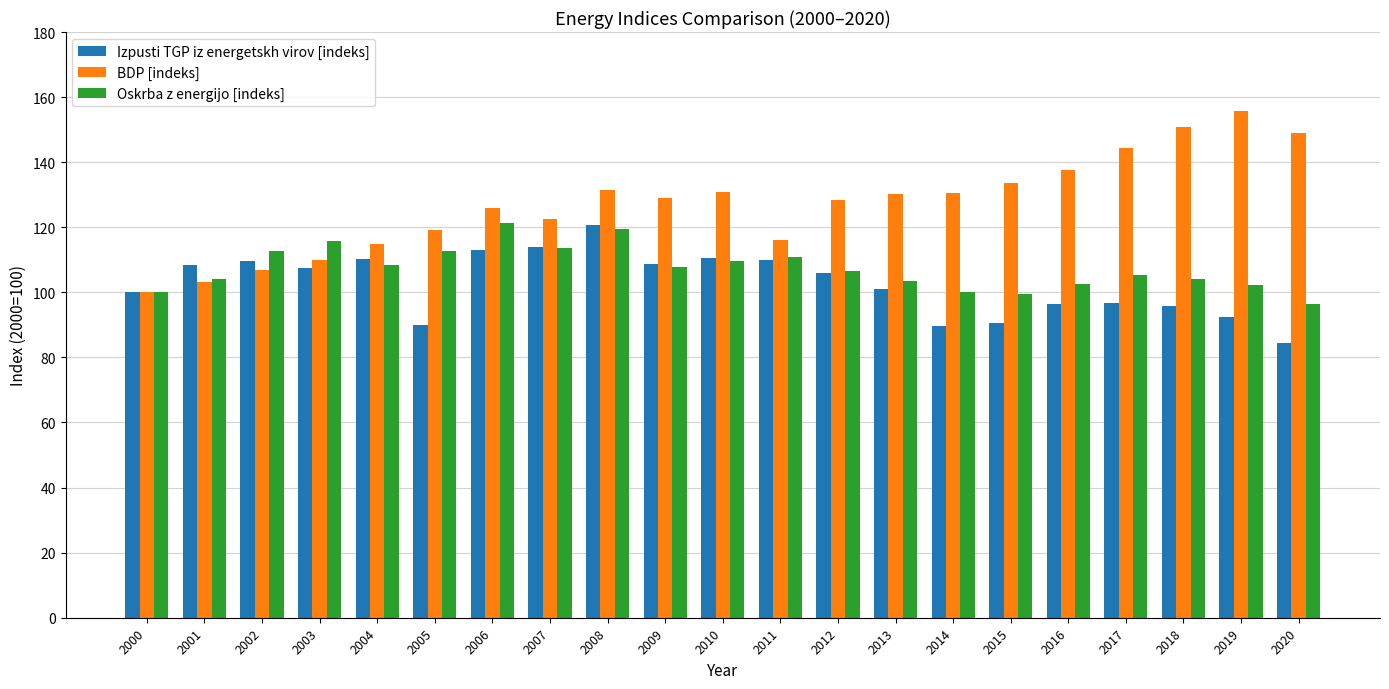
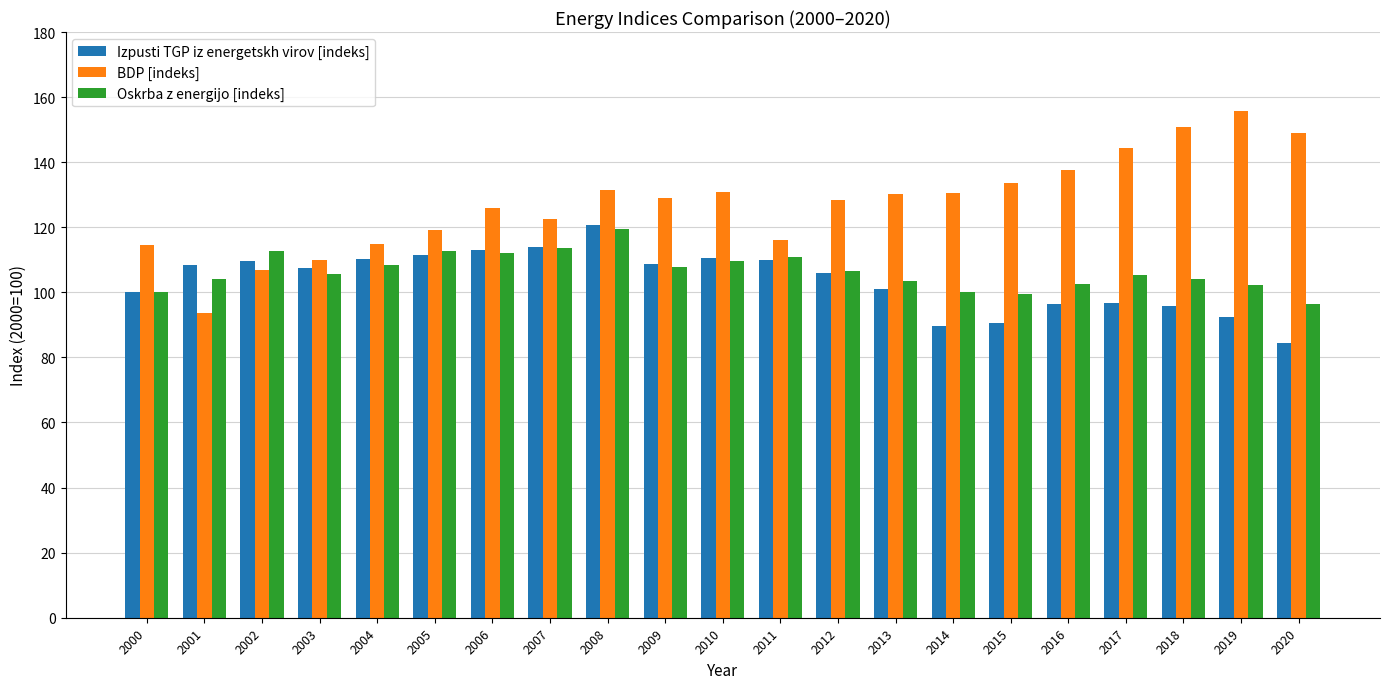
  {
    "Izpusti TGP iz energetskh virov [indeks]": {
      "2000": 100,
      "2001": 108,
      "2002": 110,
      "2003": 108,
      "2004": 110,
-     "2005": 90,
+     "2005": 112,
      "2006": 113,
      "2007": 114,
      "2008": 121,
      "2009": 109,
      "2010": 111,
      "2011": 110,
      "2012": 106,
      "2013": 101,
      "2014": 90,
      "2015": 91,
      "2016": 96,
      "2017": 97,
      "2018": 96,
      "2019": 92,
      "2020": 85
    },
    "BDP [indeks]": {
-     "2000": 100,
-     "2001": 103,
+     "2000": 115,
+     "2001": 94,
      "2002": 107,
      "2003": 110,
      "2004": 115,
      "2005": 119,
      "2006": 126,
      "2007": 123,
      "2008": 131,
      "2009": 129,
      "2010": 131,
      "2011": 116,
      "2012": 128,
      "2013": 130,
      "2014": 131,
      "2015": 133,
      "2016": 138,
      "2017": 144,
      "2018": 151,
      "2019": 156,
      "2020": 149
    },
    "Oskrba z energijo [indeks]": {
      "2000": 100,
      "2001": 104,
      "2002": 113,
-     "2003": 116,
+     "2003": 106,
      "2004": 109,
      "2005": 113,
-     "2006": 121,
+     "2006": 112,
      "2007": 114,
      "2008": 119,
      "2009": 108,
      "2010": 110,
      "2011": 111,
      "2012": 107,
      "2013": 104,
      "2014": 100,
      "2015": 99,
      "2016": 102,
      "2017": 105,
      "2018": 104,
      "2019": 102,
      "2020": 96
    }
  }
